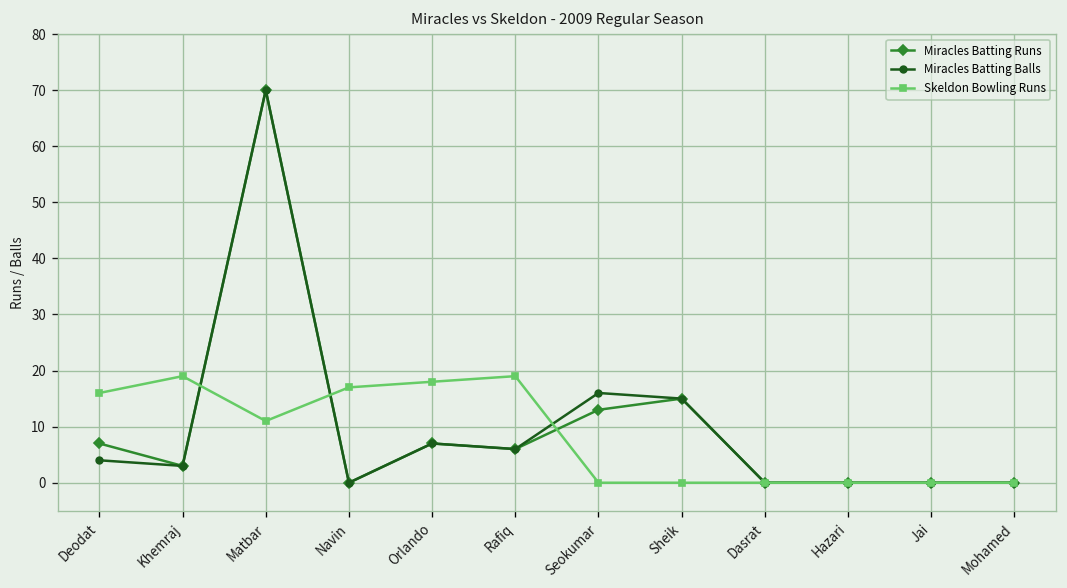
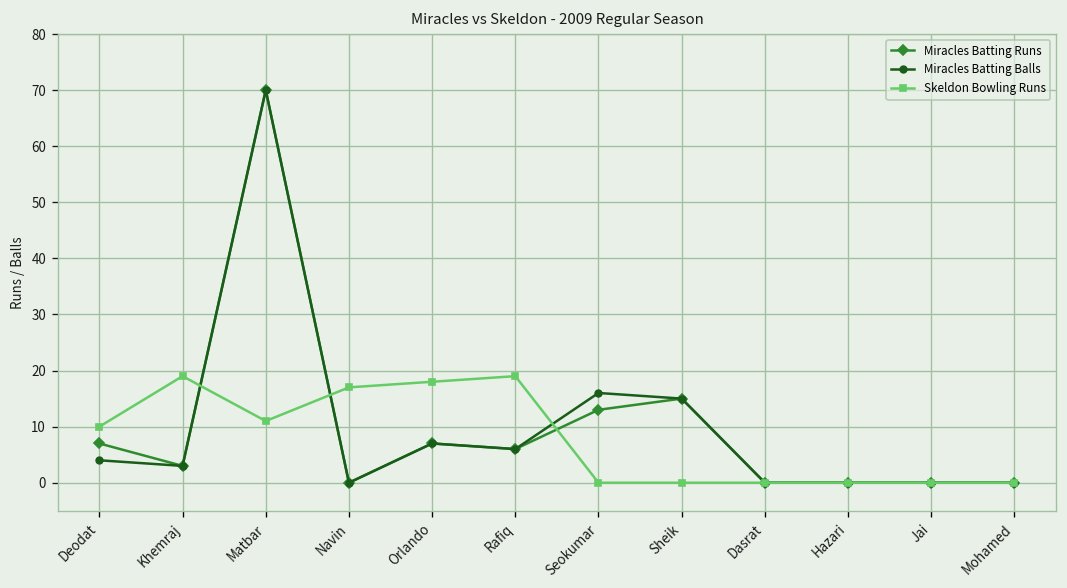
  {
    "Skeldon Bowling Runs": {
-     "Deodat": 16,
+     "Deodat": 10,
      "Khemraj": 19,
      "Matbar": 11,
      "Navin": 17,
      "Orlando": 18,
      "Rafiq": 19,
      "Seokumar": 0,
      "Sheik": 0
    }
  }
